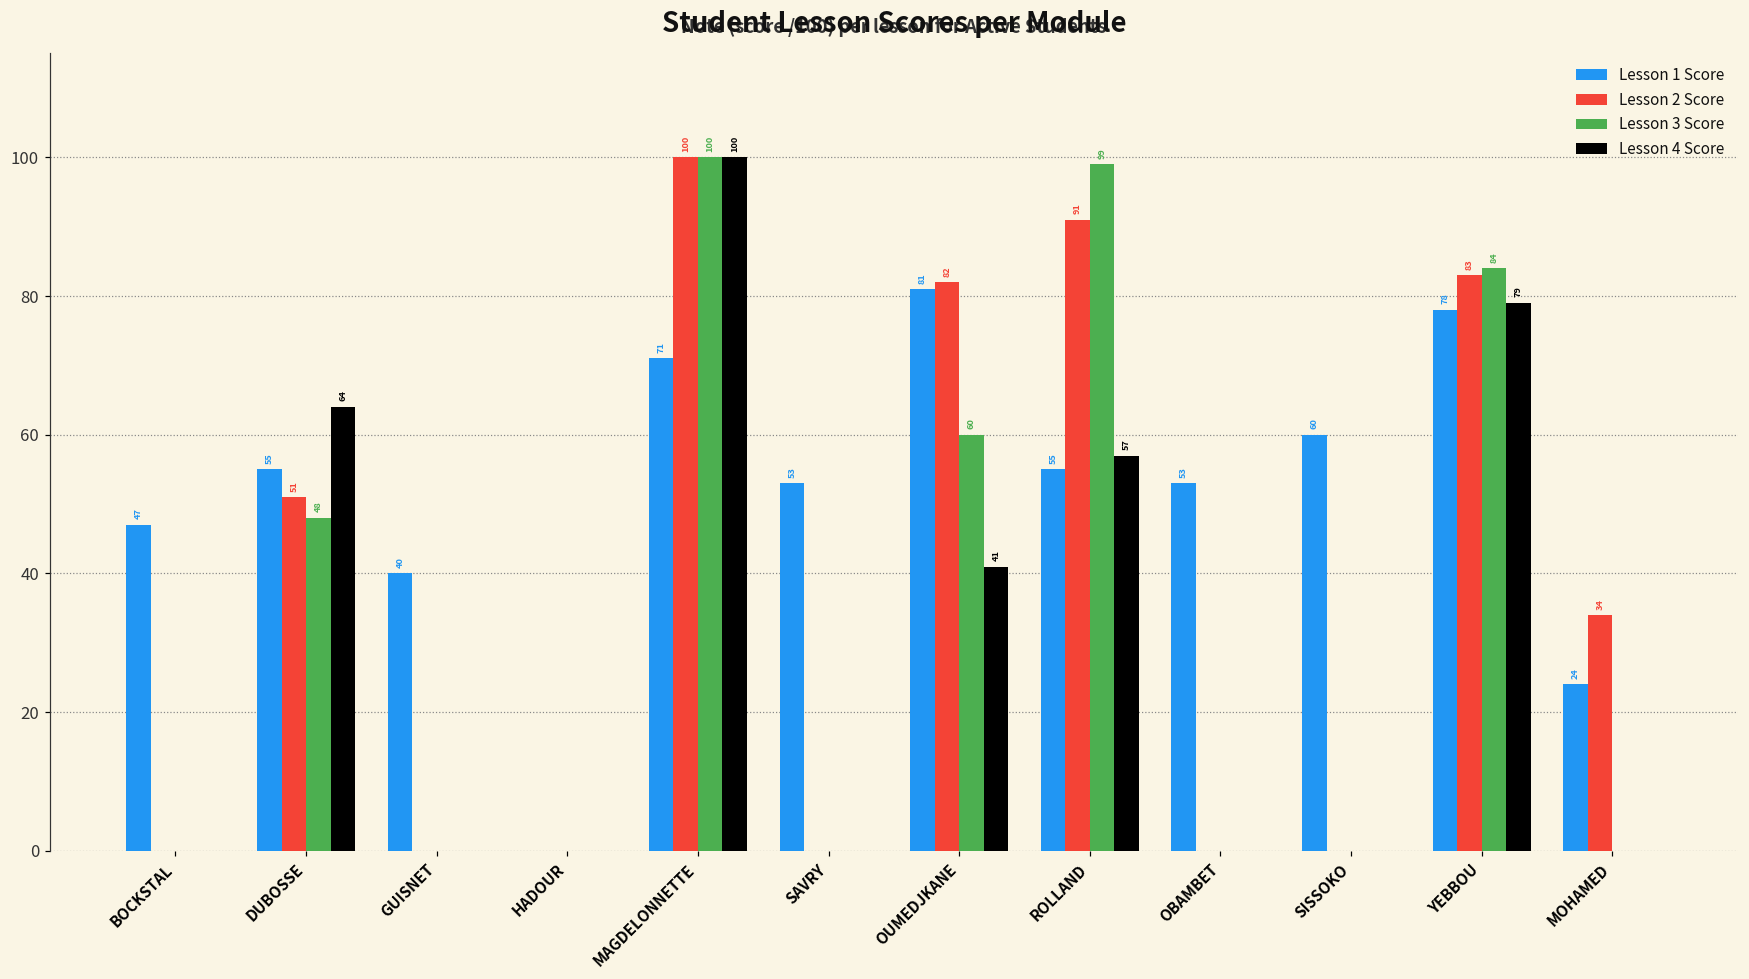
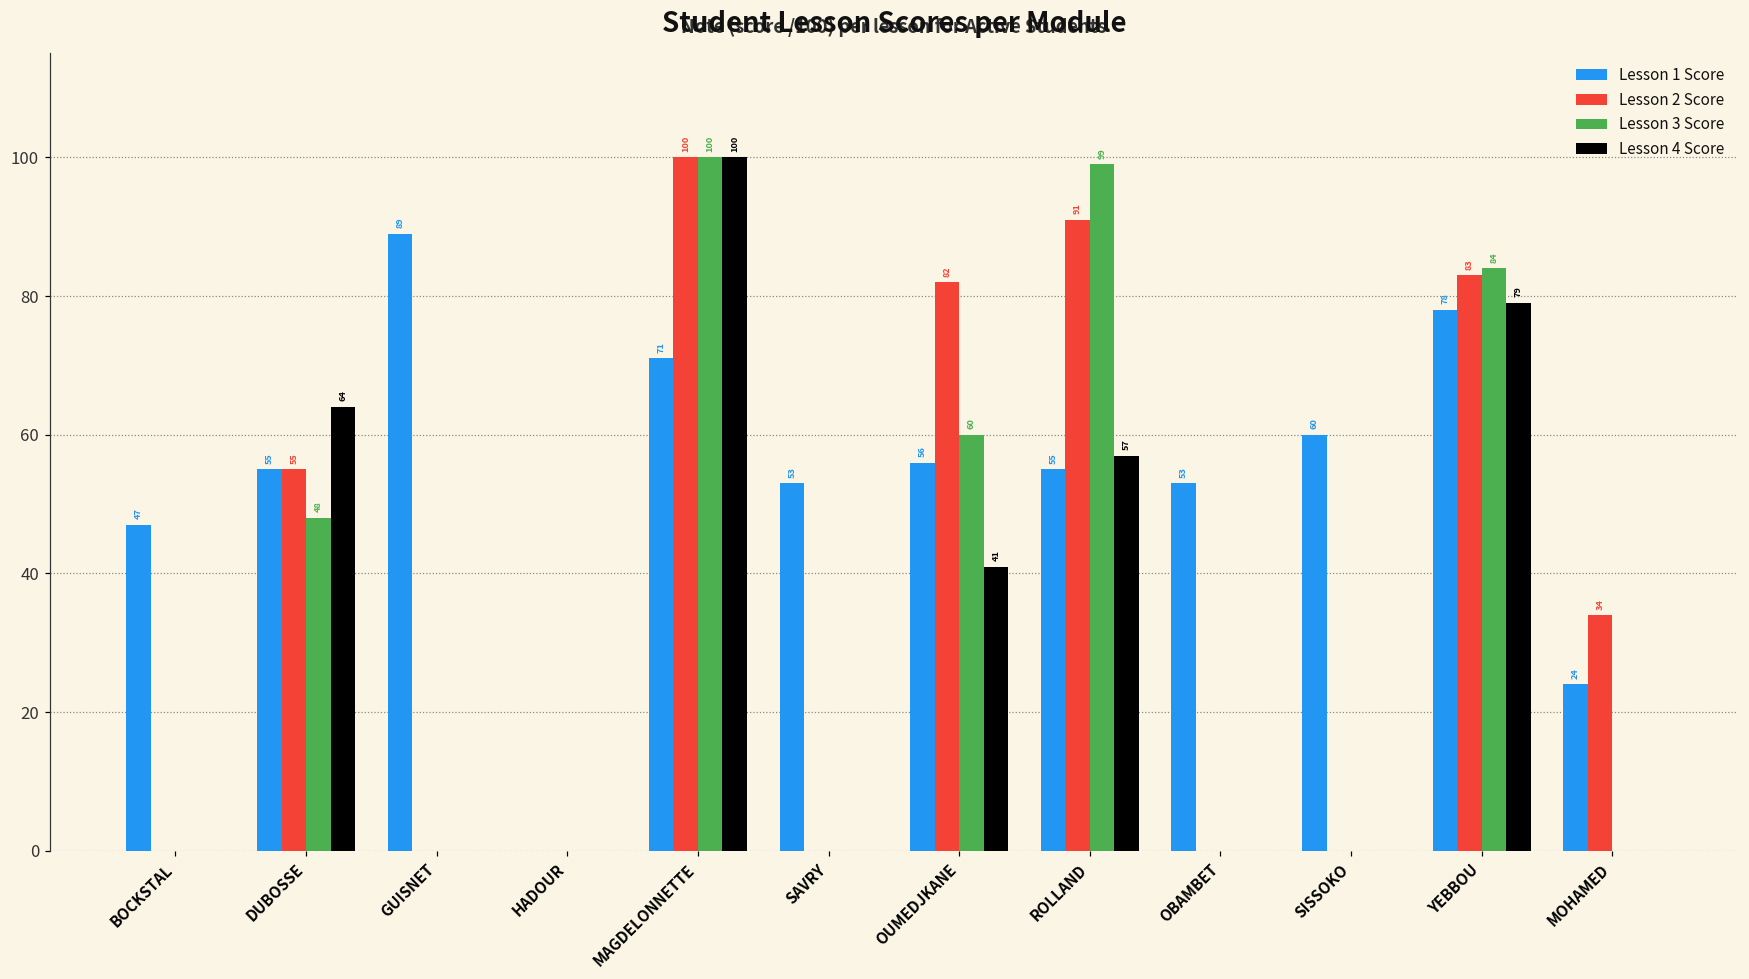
  {
    "Lesson 1 Score": {
      "BOCKSTAL": 47,
      "DUBOSSE": 55,
-     "GUISNET": 40,
+     "GUISNET": 89,
      "MAGDELONNETTE": 71,
      "SAVRY": 53,
-     "OUMEDJKANE": 81,
+     "OUMEDJKANE": 56,
      "ROLLAND": 55,
      "OBAMBET": 53,
      "SISSOKO": 60,
      "YEBBOU": 78,
      "MOHAMED": 24
    },
    "Lesson 2 Score": {
-     "DUBOSSE": 51,
+     "DUBOSSE": 55,
      "MAGDELONNETTE": 100,
      "OUMEDJKANE": 82,
      "ROLLAND": 91,
      "YEBBOU": 83,
      "MOHAMED": 34
    },
    "Lesson 3 Score": {
      "DUBOSSE": 48,
      "MAGDELONNETTE": 100,
      "OUMEDJKANE": 60,
      "ROLLAND": 99,
      "YEBBOU": 84
    },
    "Lesson 4 Score": {
      "DUBOSSE": 64,
      "MAGDELONNETTE": 100,
      "OUMEDJKANE": 41,
      "ROLLAND": 57,
      "YEBBOU": 79
    }
  }
